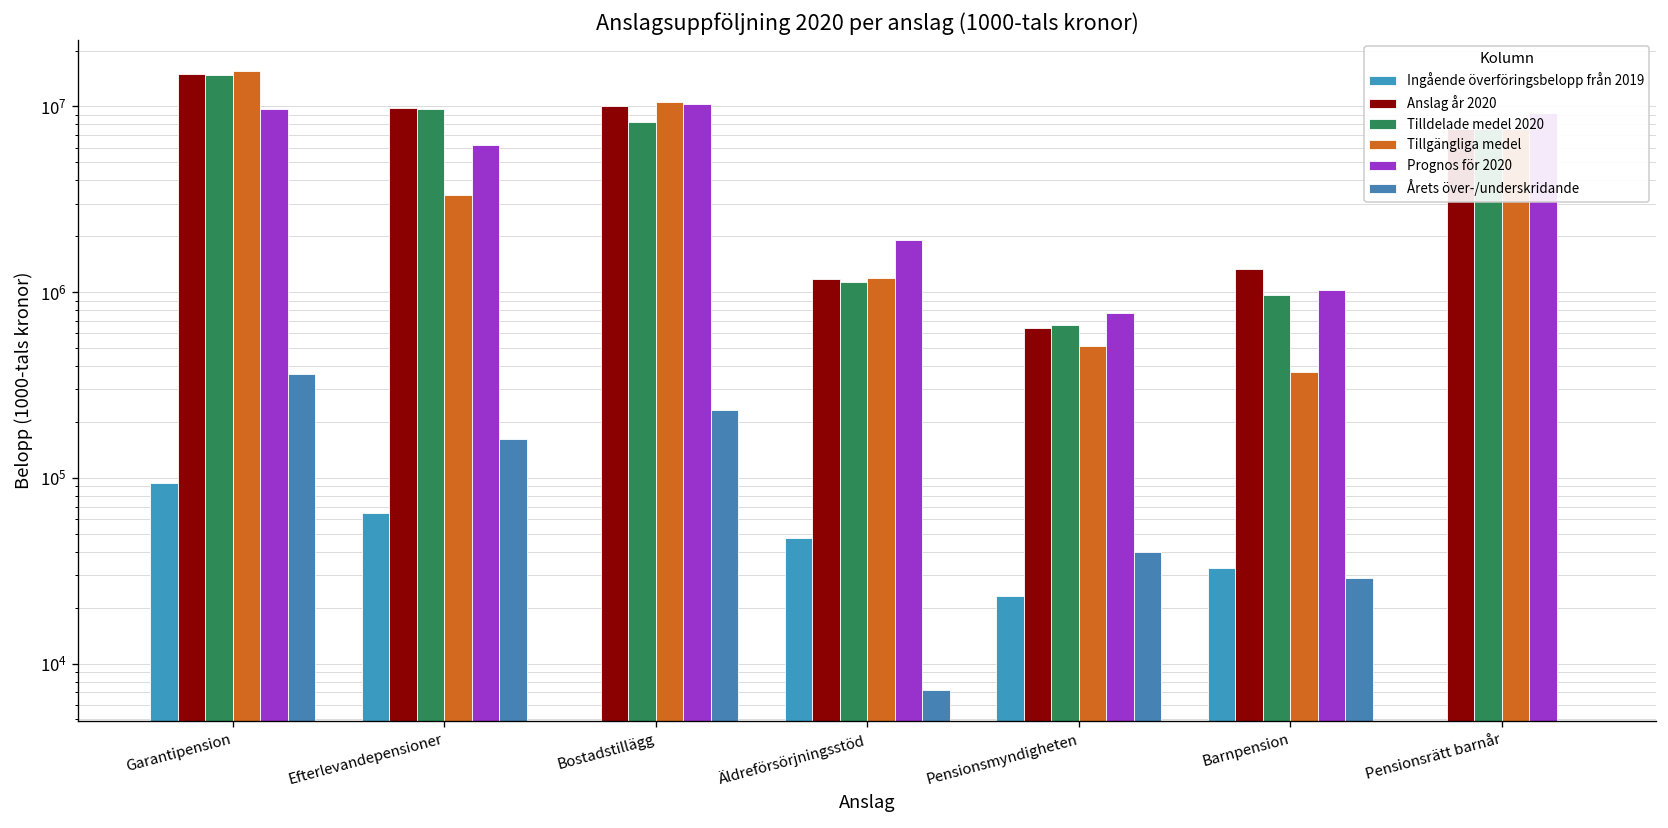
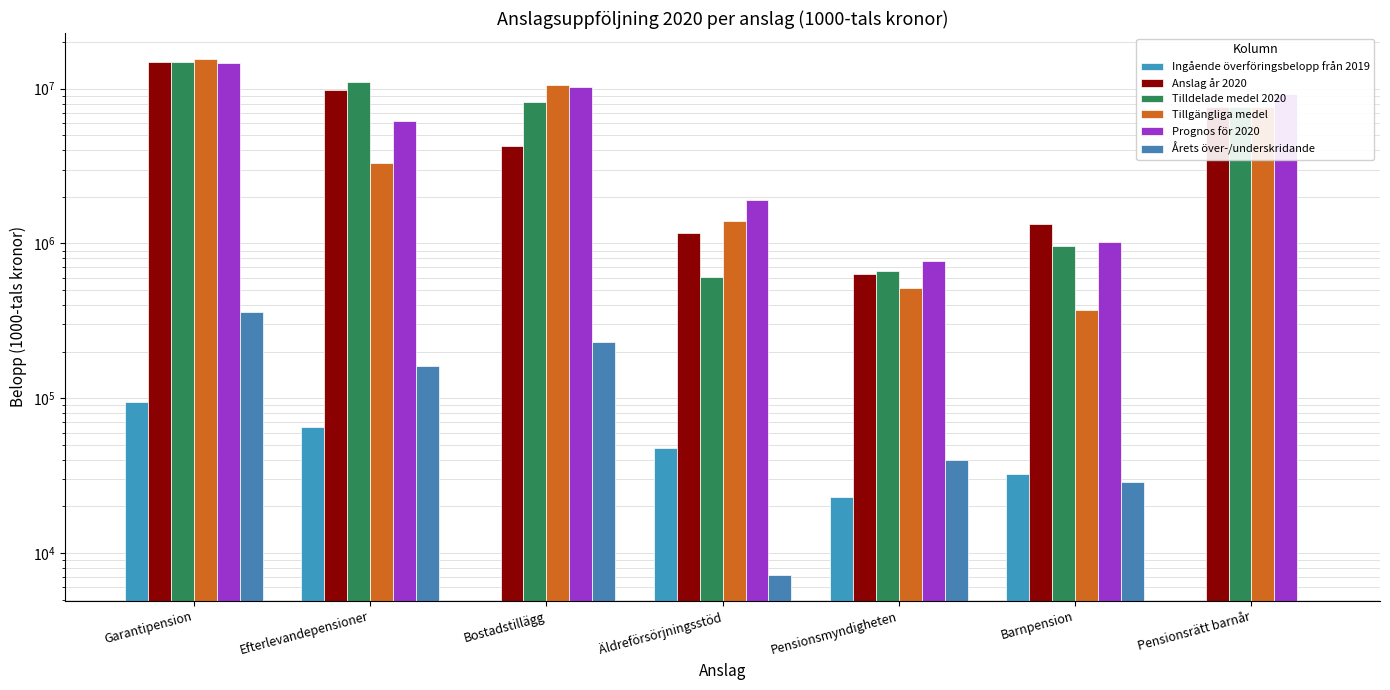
  {
    "Anslag år 2020": {
      "Garantipension": 15000000,
      "Efterlevandepensioner": 10000000,
-     "Bostadstillägg": 10000000,
+     "Bostadstillägg": 4200000,
      "Äldreförsörjningsstöd": 1200000,
      "Pensionsmyndigheten": 640000,
      "Barnpension": 1300000
    },
    "Tilldelade medel 2020": {
      "Garantipension": 15000000,
-     "Efterlevandepensioner": 10000000,
+     "Efterlevandepensioner": 11000000,
      "Bostadstillägg": 8000000,
-     "Äldreförsörjningsstöd": 1100000,
+     "Äldreförsörjningsstöd": 600000,
      "Pensionsmyndigheten": 660000,
      "Barnpension": 1000000
    },
    "Tillgängliga medel": {
      "Garantipension": 16000000,
      "Efterlevandepensioner": 3300000,
      "Bostadstillägg": 11000000,
-     "Äldreförsörjningsstöd": 1200000,
+     "Äldreförsörjningsstöd": 1400000,
      "Pensionsmyndigheten": 510000,
      "Barnpension": 370000
    },
    "Prognos för 2020": {
-     "Garantipension": 10000000,
+     "Garantipension": 15000000,
      "Efterlevandepensioner": 6200000,
      "Bostadstillägg": 10000000,
      "Äldreförsörjningsstöd": 1900000,
      "Pensionsmyndigheten": 800000,
      "Barnpension": 1000000
    }
  }
